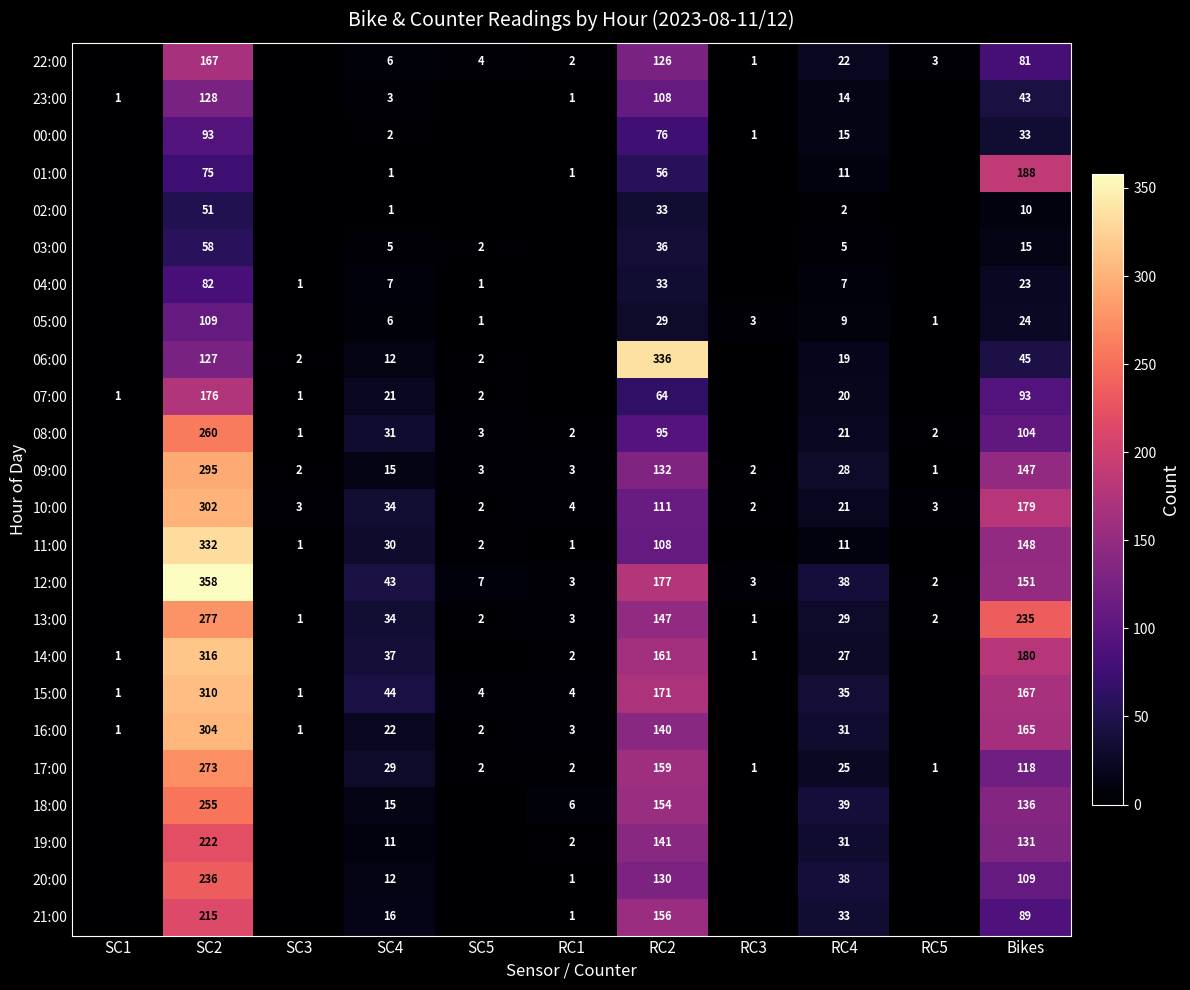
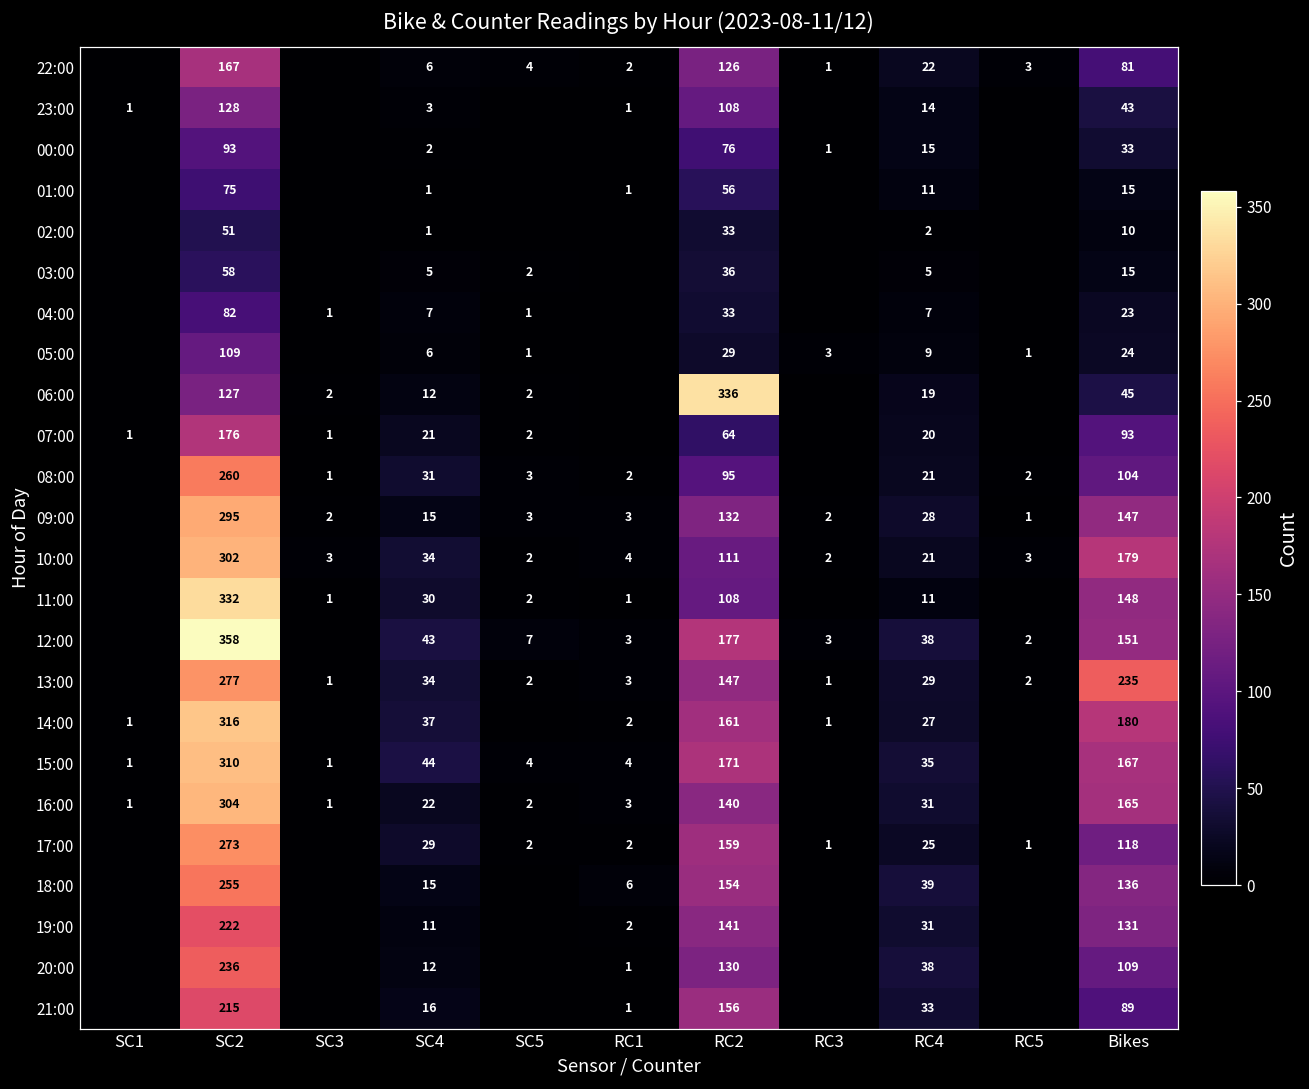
  {
    "22:00": {
      "SC2": 167,
      "SC4": 6,
      "SC5": 4,
      "RC1": 2,
      "RC2": 126,
      "RC3": 1,
      "RC4": 22,
      "RC5": 3,
      "Bikes": 81
    },
    "23:00": {
      "SC1": 1,
      "SC2": 128,
      "SC4": 3,
      "RC1": 1,
      "RC2": 108,
      "RC4": 14,
      "Bikes": 43
    },
    "00:00": {
      "SC2": 93,
      "SC4": 2,
      "RC2": 76,
      "RC3": 1,
      "RC4": 15,
      "Bikes": 33
    },
    "01:00": {
      "SC2": 75,
      "SC4": 1,
      "RC1": 1,
      "RC2": 56,
      "RC4": 11,
-     "Bikes": 188
+     "Bikes": 15
    },
    "02:00": {
      "SC2": 51,
      "SC4": 1,
      "RC2": 33,
      "RC4": 2,
      "Bikes": 10
    },
    "03:00": {
      "SC2": 58,
      "SC4": 5,
      "SC5": 2,
      "RC2": 36,
      "RC4": 5,
      "Bikes": 15
    },
    "04:00": {
      "SC2": 82,
      "SC3": 1,
      "SC4": 7,
      "SC5": 1,
      "RC2": 33,
      "RC4": 7,
      "Bikes": 23
    },
    "05:00": {
      "SC2": 109,
      "SC4": 6,
      "SC5": 1,
      "RC2": 29,
      "RC3": 3,
      "RC4": 9,
      "RC5": 1,
      "Bikes": 24
    },
    "06:00": {
      "SC2": 127,
      "SC3": 2,
      "SC4": 12,
      "SC5": 2,
      "RC2": 336,
      "RC4": 19,
      "Bikes": 45
    },
    "07:00": {
      "SC1": 1,
      "SC2": 176,
      "SC3": 1,
      "SC4": 21,
      "SC5": 2,
      "RC2": 64,
      "RC4": 20,
      "Bikes": 93
    },
    "08:00": {
      "SC2": 260,
      "SC3": 1,
      "SC4": 31,
      "SC5": 3,
      "RC1": 2,
      "RC2": 95,
      "RC4": 21,
      "RC5": 2,
      "Bikes": 104
    },
    "09:00": {
      "SC2": 295,
      "SC3": 2,
      "SC4": 15,
      "SC5": 3,
      "RC1": 3,
      "RC2": 132,
      "RC3": 2,
      "RC4": 28,
      "RC5": 1,
      "Bikes": 147
    },
    "10:00": {
      "SC2": 302,
      "SC3": 3,
      "SC4": 34,
      "SC5": 2,
      "RC1": 4,
      "RC2": 111,
      "RC3": 2,
      "RC4": 21,
      "RC5": 3,
      "Bikes": 179
    },
    "11:00": {
      "SC2": 332,
      "SC3": 1,
      "SC4": 30,
      "SC5": 2,
      "RC1": 1,
      "RC2": 108,
      "RC4": 11,
      "Bikes": 148
    },
    "12:00": {
      "SC2": 358,
      "SC4": 43,
      "SC5": 7,
      "RC1": 3,
      "RC2": 177,
      "RC3": 3,
      "RC4": 38,
      "RC5": 2,
      "Bikes": 151
    },
    "13:00": {
      "SC2": 277,
      "SC3": 1,
      "SC4": 34,
      "SC5": 2,
      "RC1": 3,
      "RC2": 147,
      "RC3": 1,
      "RC4": 29,
      "RC5": 2,
      "Bikes": 235
    },
    "14:00": {
      "SC1": 1,
      "SC2": 316,
      "SC4": 37,
      "RC1": 2,
      "RC2": 161,
      "RC3": 1,
      "RC4": 27,
      "Bikes": 180
    },
    "15:00": {
      "SC1": 1,
      "SC2": 310,
      "SC3": 1,
      "SC4": 44,
      "SC5": 4,
      "RC1": 4,
      "RC2": 171,
      "RC4": 35,
      "Bikes": 167
    },
    "16:00": {
      "SC1": 1,
      "SC2": 304,
      "SC3": 1,
      "SC4": 22,
      "SC5": 2,
      "RC1": 3,
      "RC2": 140,
      "RC4": 31,
      "Bikes": 165
    },
    "17:00": {
      "SC2": 273,
      "SC4": 29,
      "SC5": 2,
      "RC1": 2,
      "RC2": 159,
      "RC3": 1,
      "RC4": 25,
      "RC5": 1,
      "Bikes": 118
    },
    "18:00": {
      "SC2": 255,
      "SC4": 15,
      "RC1": 6,
      "RC2": 154,
      "RC4": 39,
      "Bikes": 136
    },
    "19:00": {
      "SC2": 222,
      "SC4": 11,
      "RC1": 2,
      "RC2": 141,
      "RC4": 31,
      "Bikes": 131
    },
    "20:00": {
      "SC2": 236,
      "SC4": 12,
      "RC1": 1,
      "RC2": 130,
      "RC4": 38,
      "Bikes": 109
    },
    "21:00": {
      "SC2": 215,
      "SC4": 16,
      "RC1": 1,
      "RC2": 156,
      "RC4": 33,
      "Bikes": 89
    }
  }
